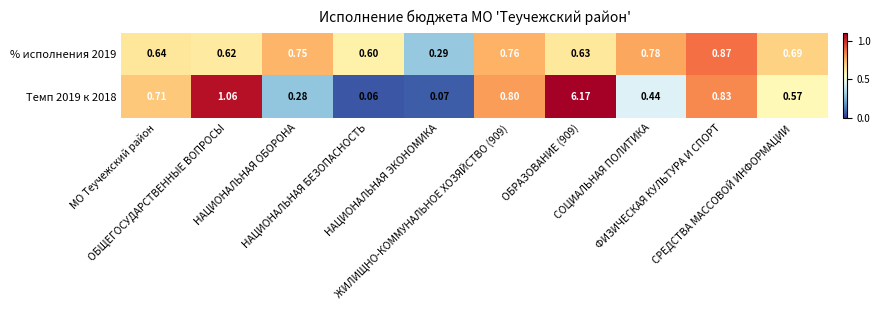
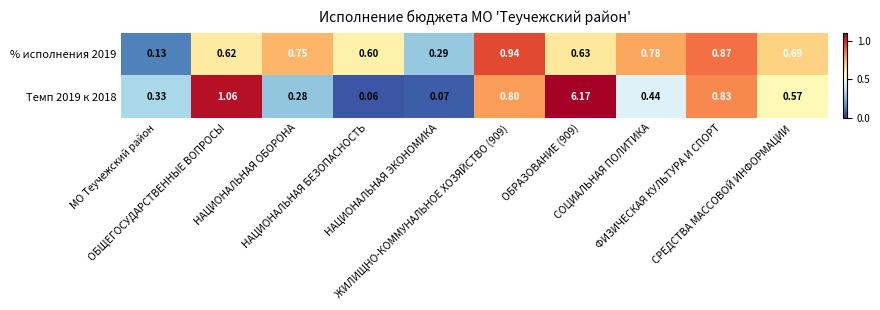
  {
    "% исполнения 2019": {
-     "МО Теучежский район": 0.64,
+     "МО Теучежский район": 0.13,
      "ОБЩЕГОСУДАРСТВЕННЫЕ ВОПРОСЫ": 0.62,
      "НАЦИОНАЛЬНАЯ ОБОРОНА": 0.75,
      "НАЦИОНАЛЬНАЯ БЕЗОПАСНОСТЬ": 0.60,
      "НАЦИОНАЛЬНАЯ ЭКОНОМИКА": 0.29,
-     "ЖИЛИЩНО-КОММУНАЛЬНОЕ ХОЗЯЙСТВО (909)": 0.76,
+     "ЖИЛИЩНО-КОММУНАЛЬНОЕ ХОЗЯЙСТВО (909)": 0.94,
      "ОБРАЗОВАНИЕ (909)": 0.63,
      "СОЦИАЛЬНАЯ ПОЛИТИКА": 0.78,
      "ФИЗИЧЕСКАЯ КУЛЬТУРА И СПОРТ": 0.87,
      "СРЕДСТВА МАССОВОЙ ИНФОРМАЦИИ": 0.69
    },
    "Темп 2019 к 2018": {
-     "МО Теучежский район": 0.71,
+     "МО Теучежский район": 0.33,
      "ОБЩЕГОСУДАРСТВЕННЫЕ ВОПРОСЫ": 1.06,
      "НАЦИОНАЛЬНАЯ ОБОРОНА": 0.28,
      "НАЦИОНАЛЬНАЯ БЕЗОПАСНОСТЬ": 0.06,
      "НАЦИОНАЛЬНАЯ ЭКОНОМИКА": 0.07,
      "ЖИЛИЩНО-КОММУНАЛЬНОЕ ХОЗЯЙСТВО (909)": 0.80,
      "ОБРАЗОВАНИЕ (909)": 6.17,
      "СОЦИАЛЬНАЯ ПОЛИТИКА": 0.44,
      "ФИЗИЧЕСКАЯ КУЛЬТУРА И СПОРТ": 0.83,
      "СРЕДСТВА МАССОВОЙ ИНФОРМАЦИИ": 0.57
    }
  }
